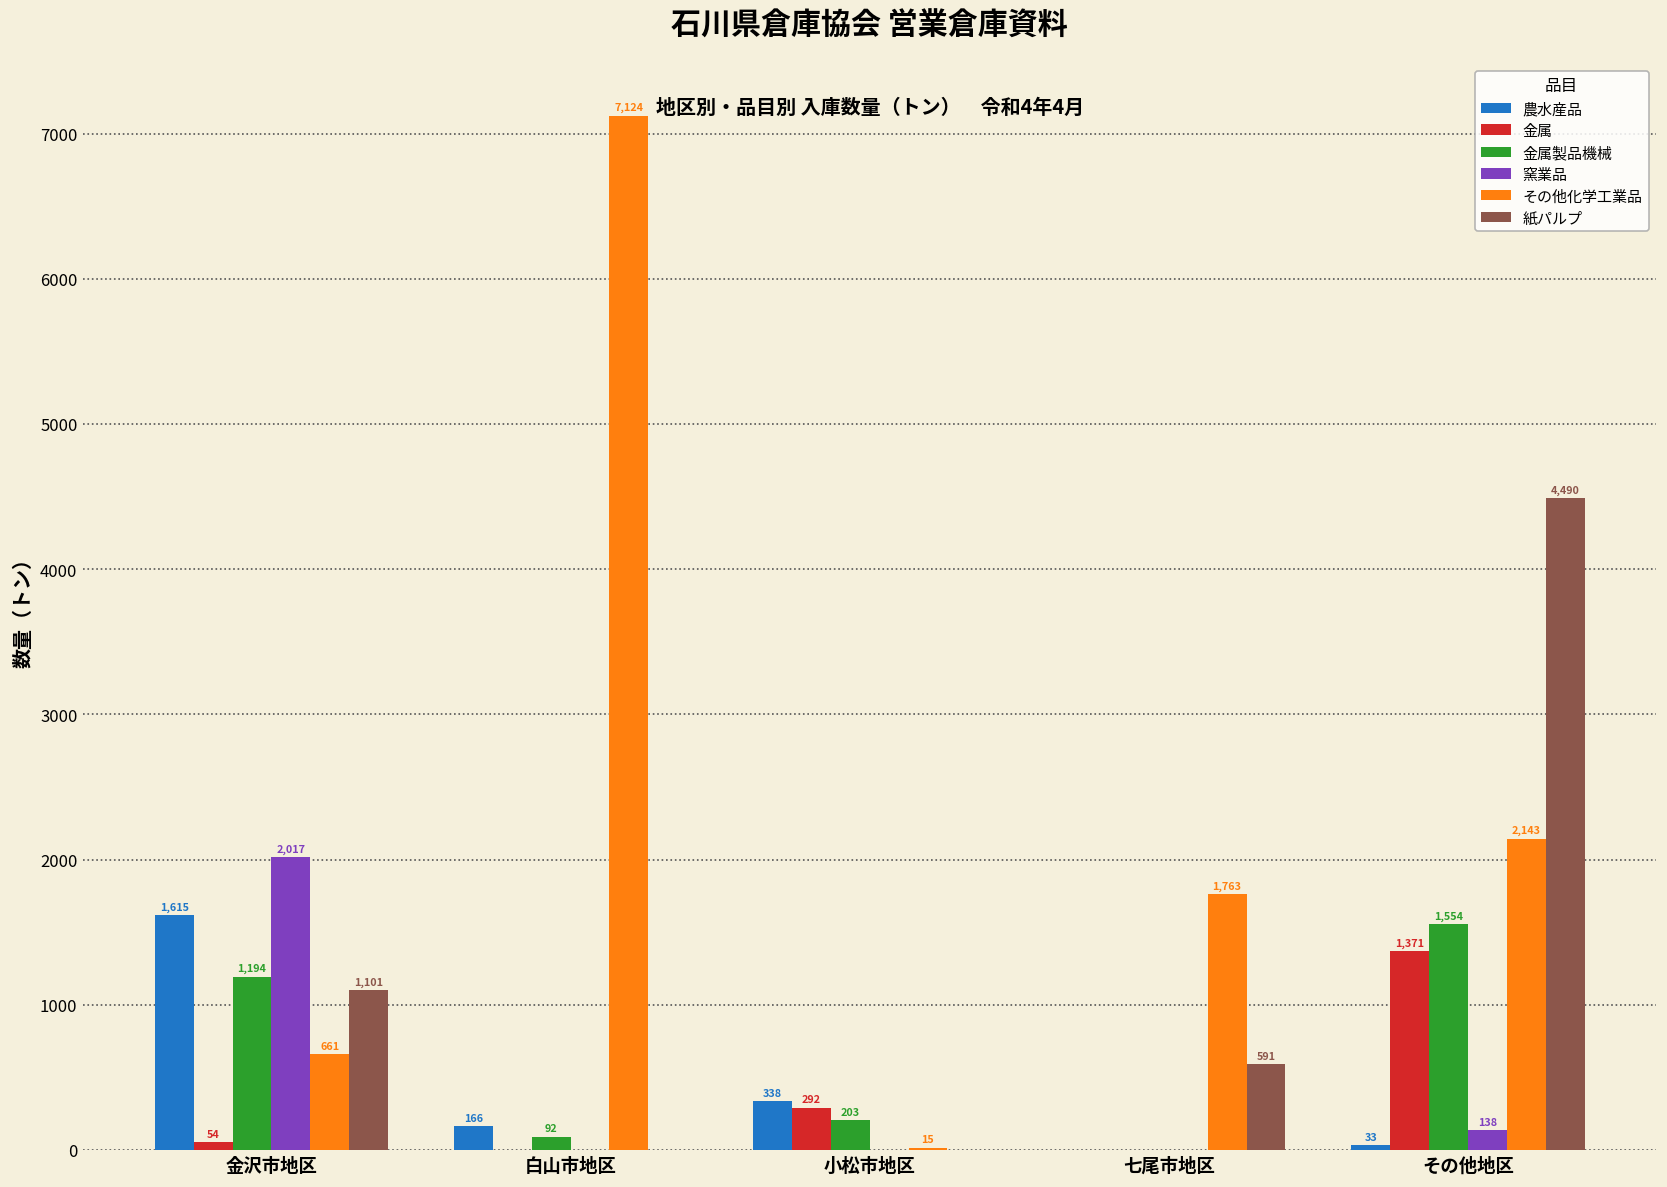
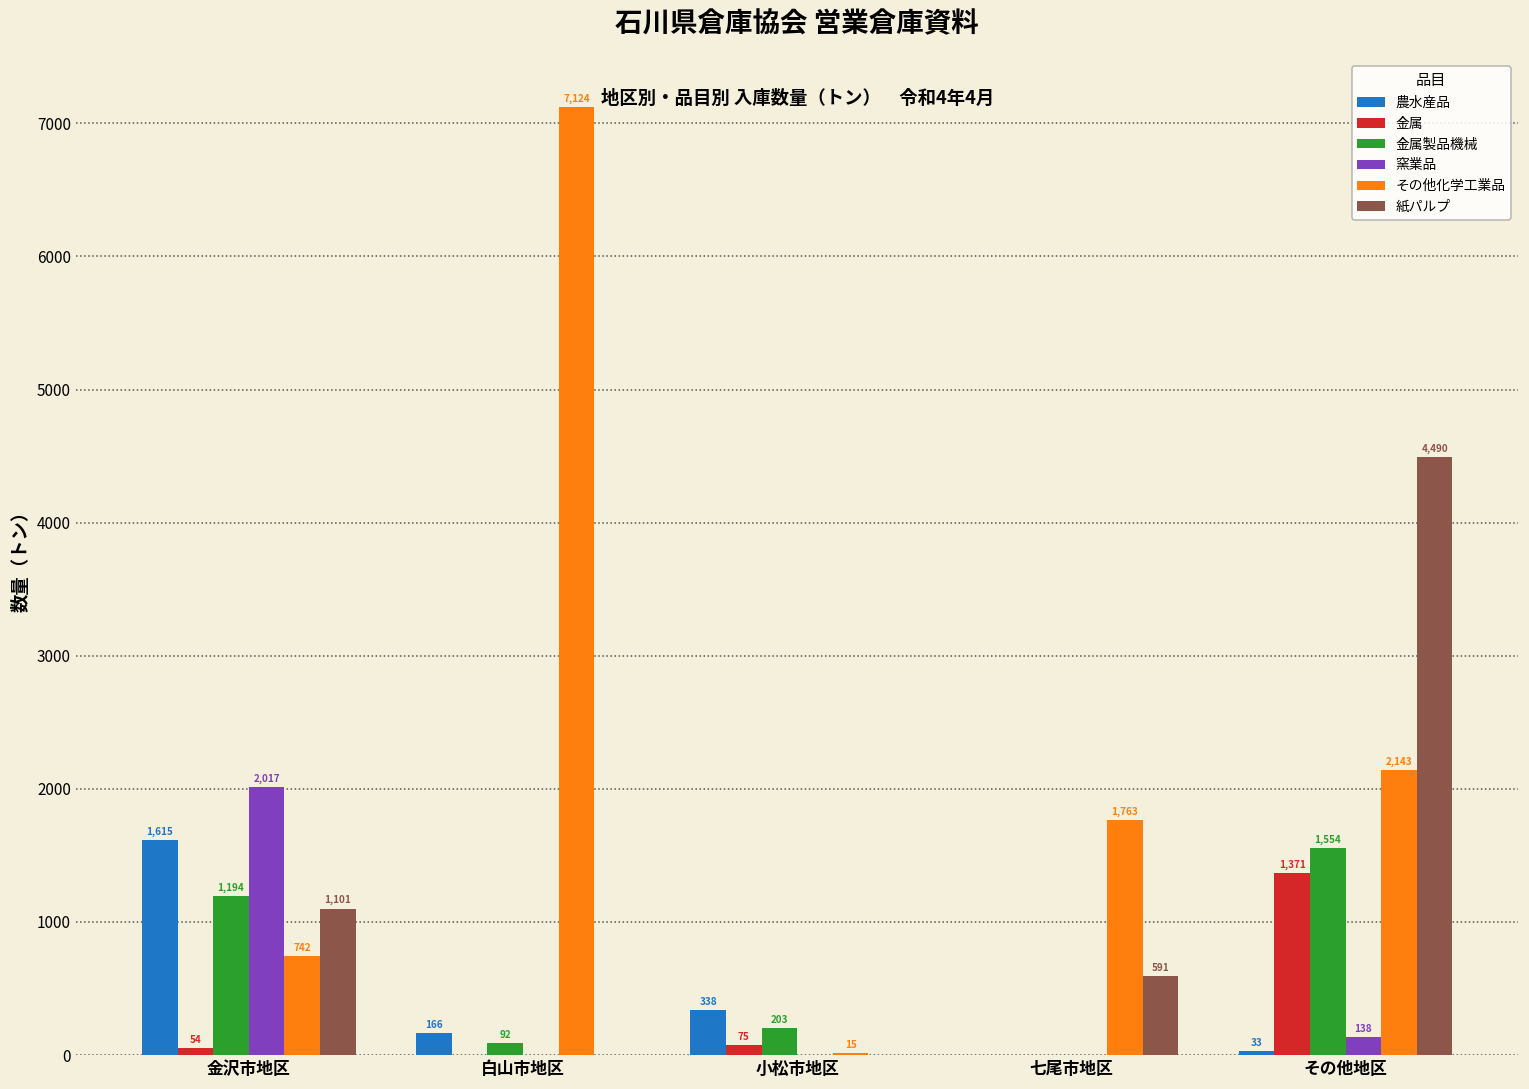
  {
    "農水産品": {
      "金沢市地区": "1,615",
      "白山市地区": "166",
      "小松市地区": "338",
      "その他地区": "33"
    },
    "金属": {
      "金沢市地区": "54",
-     "小松市地区": "292",
+     "小松市地区": "75",
      "その他地区": "1,371"
    },
    "金属製品機械": {
      "金沢市地区": "1,194",
      "白山市地区": "92",
      "小松市地区": "203",
      "その他地区": "1,554"
    },
    "窯業品": {
      "金沢市地区": "2,017",
      "その他地区": "138"
    },
    "その他化学工業品": {
-     "金沢市地区": "661",
+     "金沢市地区": "742",
      "白山市地区": "7,124",
      "小松市地区": "15",
      "七尾市地区": "1,763",
      "その他地区": "2,143"
    },
    "紙パルプ": {
      "金沢市地区": "1,101",
      "七尾市地区": "591",
      "その他地区": "4,490"
    }
  }
